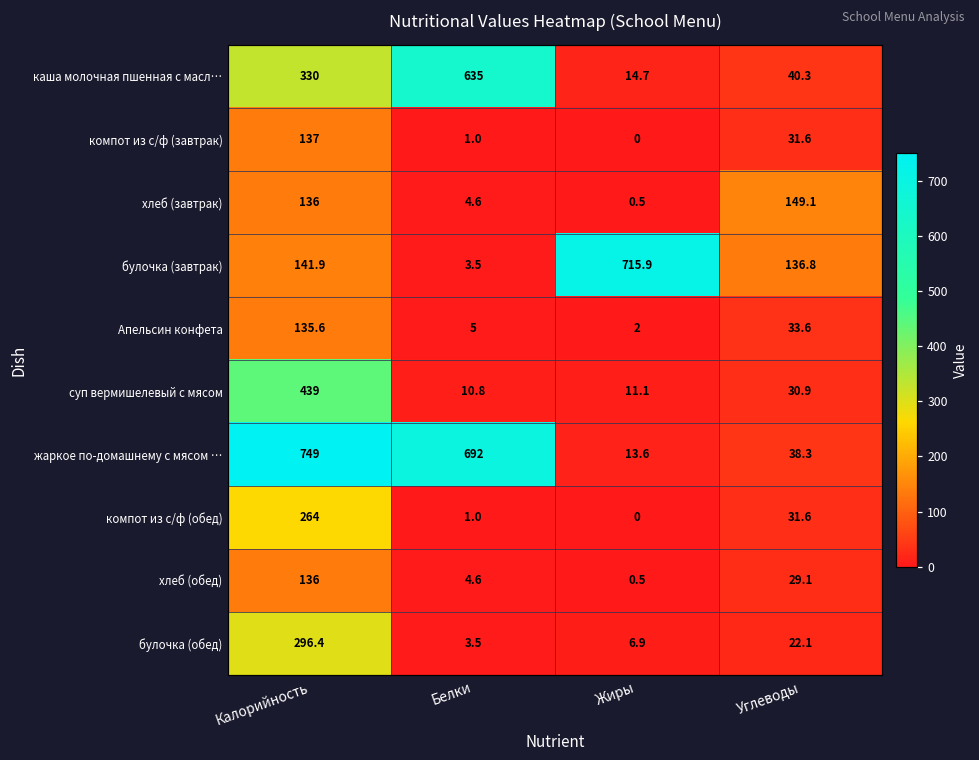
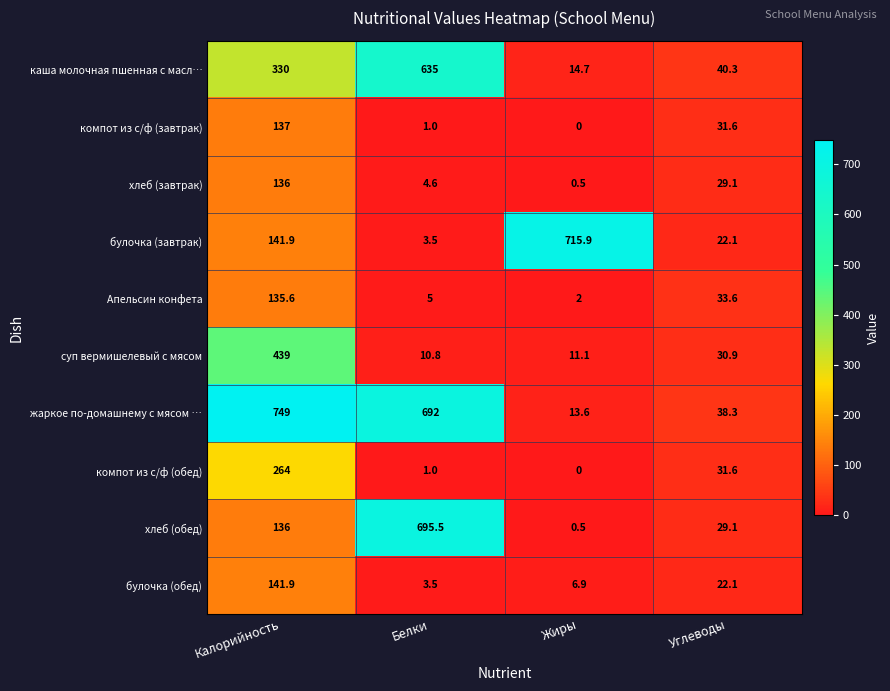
  {
    "каша молочная пшенная с масл…": {
      "Калорийность": 330,
      "Белки": 635,
      "Жиры": 14.7,
      "Углеводы": 40.3
    },
    "компот из с/ф (завтрак)": {
      "Калорийность": 137,
      "Белки": 1.0,
      "Жиры": 0,
      "Углеводы": 31.6
    },
    "хлеб (завтрак)": {
      "Калорийность": 136,
      "Белки": 4.6,
      "Жиры": 0.5,
-     "Углеводы": 149.1
+     "Углеводы": 29.1
    },
    "булочка (завтрак)": {
      "Калорийность": 141.9,
      "Белки": 3.5,
      "Жиры": 715.9,
-     "Углеводы": 136.8
+     "Углеводы": 22.1
    },
    "Апельсин конфета": {
      "Калорийность": 135.6,
      "Белки": 5,
      "Жиры": 2,
      "Углеводы": 33.6
    },
    "суп вермишелевый с мясом": {
      "Калорийность": 439,
      "Белки": 10.8,
      "Жиры": 11.1,
      "Углеводы": 30.9
    },
    "жаркое по-домашнему с мясом …": {
      "Калорийность": 749,
      "Белки": 692,
      "Жиры": 13.6,
      "Углеводы": 38.3
    },
    "компот из с/ф (обед)": {
      "Калорийность": 264,
      "Белки": 1.0,
      "Жиры": 0,
      "Углеводы": 31.6
    },
    "хлеб (обед)": {
      "Калорийность": 136,
-     "Белки": 4.6,
+     "Белки": 695.5,
      "Жиры": 0.5,
      "Углеводы": 29.1
    },
    "булочка (обед)": {
-     "Калорийность": 296.4,
+     "Калорийность": 141.9,
      "Белки": 3.5,
      "Жиры": 6.9,
      "Углеводы": 22.1
    }
  }
